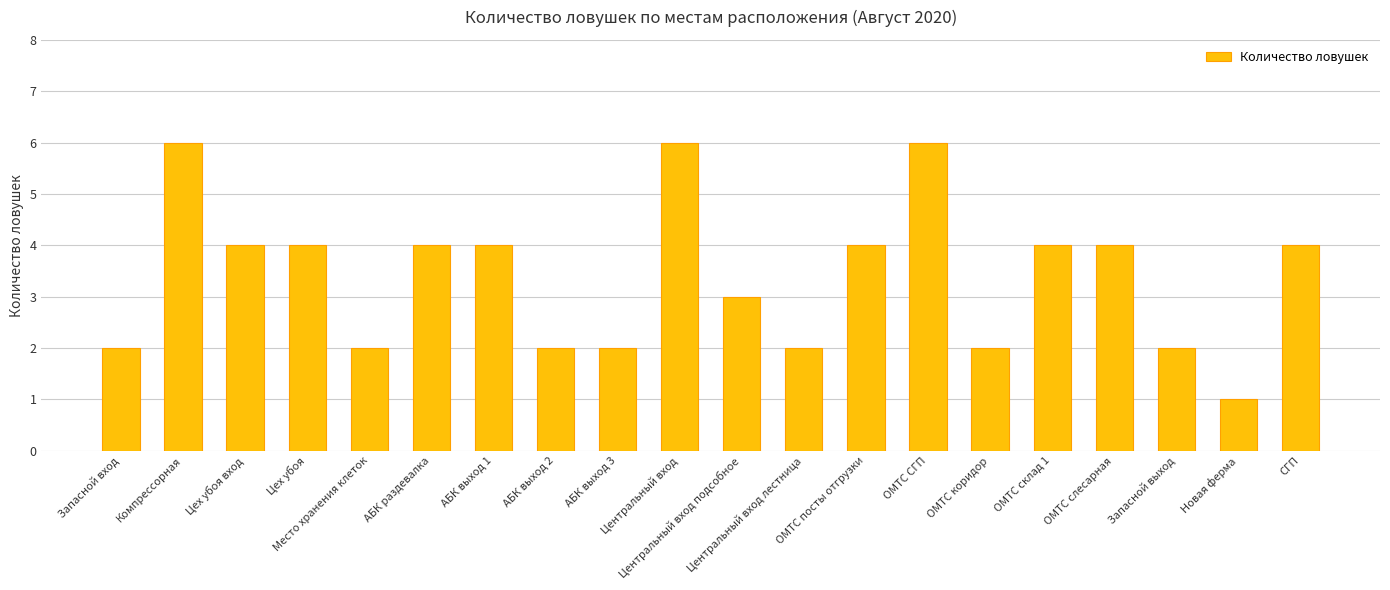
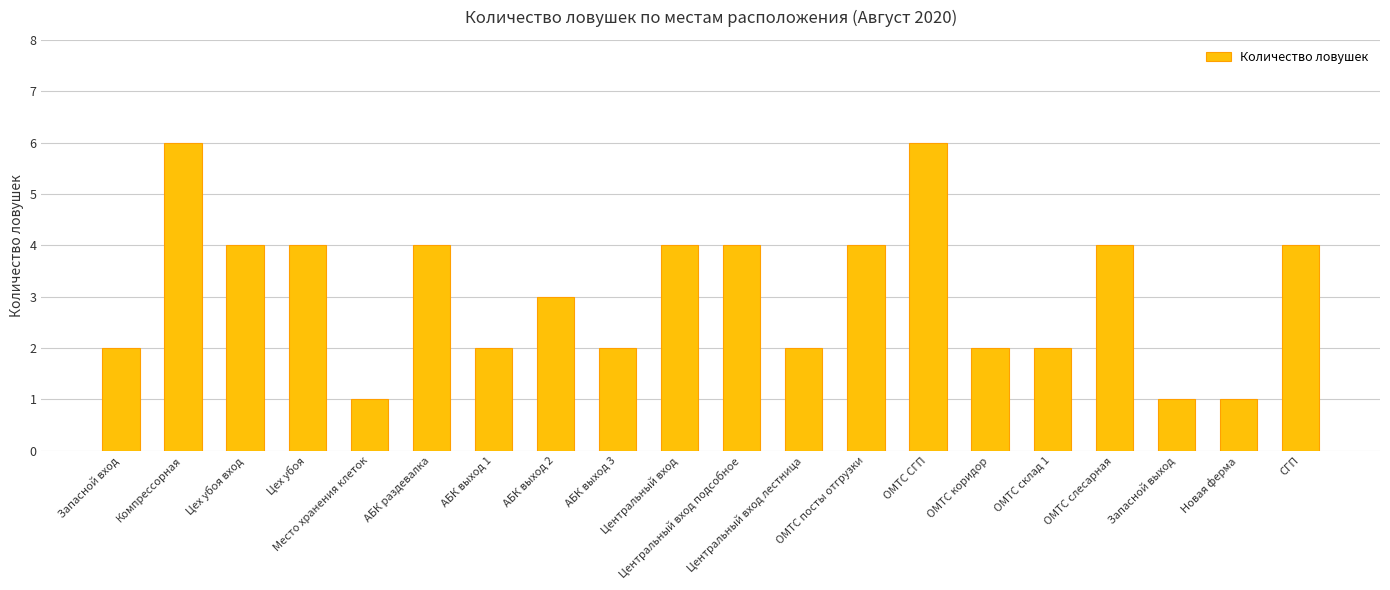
  {
    "Запасной вход": 2,
    "Компрессорная": 6,
    "Цех убоя вход": 4,
    "Цех убоя": 4,
-   "Место хранения клеток": 2,
+   "Место хранения клеток": 1,
    "АБК раздевалка": 4,
-   "АБК выход 1": 4,
-   "АБК выход 2": 2,
+   "АБК выход 1": 2,
+   "АБК выход 2": 3,
    "АБК выход 3": 2,
-   "Центральный вход": 6,
-   "Центральный вход подсобное": 3,
+   "Центральный вход": 4,
+   "Центральный вход подсобное": 4,
    "Центральный вход лестница": 2,
    "ОМТС посты отгрузки": 4,
    "ОМТС СГП": 6,
    "ОМТС коридор": 2,
-   "ОМТС склад 1": 4,
+   "ОМТС склад 1": 2,
    "ОМТС слесарная": 4,
-   "Запасной выход": 2,
+   "Запасной выход": 1,
    "Новая ферма": 1,
    "СГП": 4
  }
